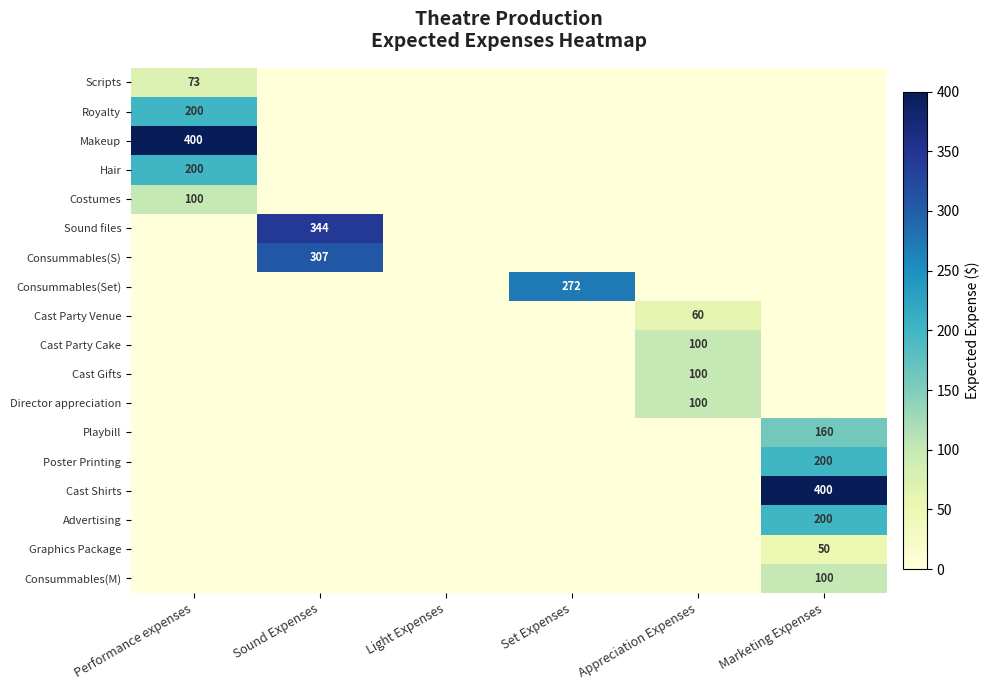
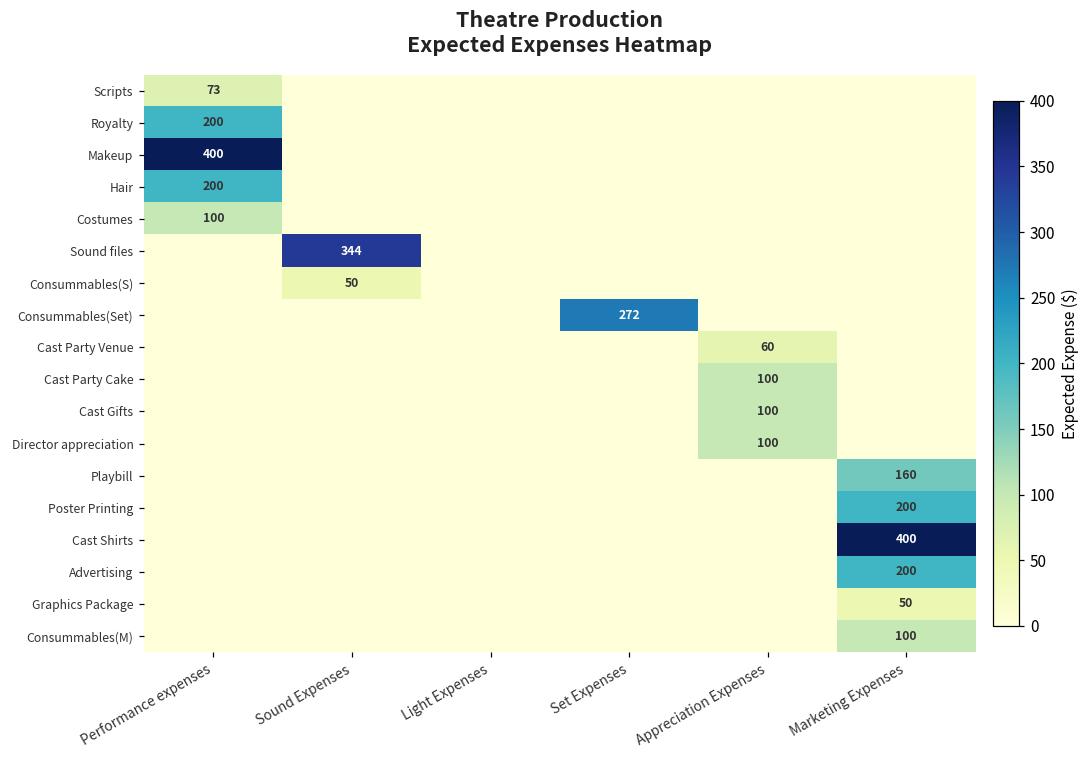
  {
    "Scripts": {
      "Performance expenses": 73
    },
    "Royalty": {
      "Performance expenses": 200
    },
    "Makeup": {
      "Performance expenses": 400
    },
    "Hair": {
      "Performance expenses": 200
    },
    "Costumes": {
      "Performance expenses": 100
    },
    "Sound files": {
      "Sound Expenses": 344
    },
    "Consummables(S)": {
-     "Sound Expenses": 307
+     "Sound Expenses": 50
    },
    "Consummables(Set)": {
      "Set Expenses": 272
    },
    "Cast Party Venue": {
      "Appreciation Expenses": 60
    },
    "Cast Party Cake": {
      "Appreciation Expenses": 100
    },
    "Cast Gifts": {
      "Appreciation Expenses": 100
    },
    "Director appreciation": {
      "Appreciation Expenses": 100
    },
    "Playbill": {
      "Marketing Expenses": 160
    },
    "Poster Printing": {
      "Marketing Expenses": 200
    },
    "Cast Shirts": {
      "Marketing Expenses": 400
    },
    "Advertising": {
      "Marketing Expenses": 200
    },
    "Graphics Package": {
      "Marketing Expenses": 50
    },
    "Consummables(M)": {
      "Marketing Expenses": 100
    }
  }
